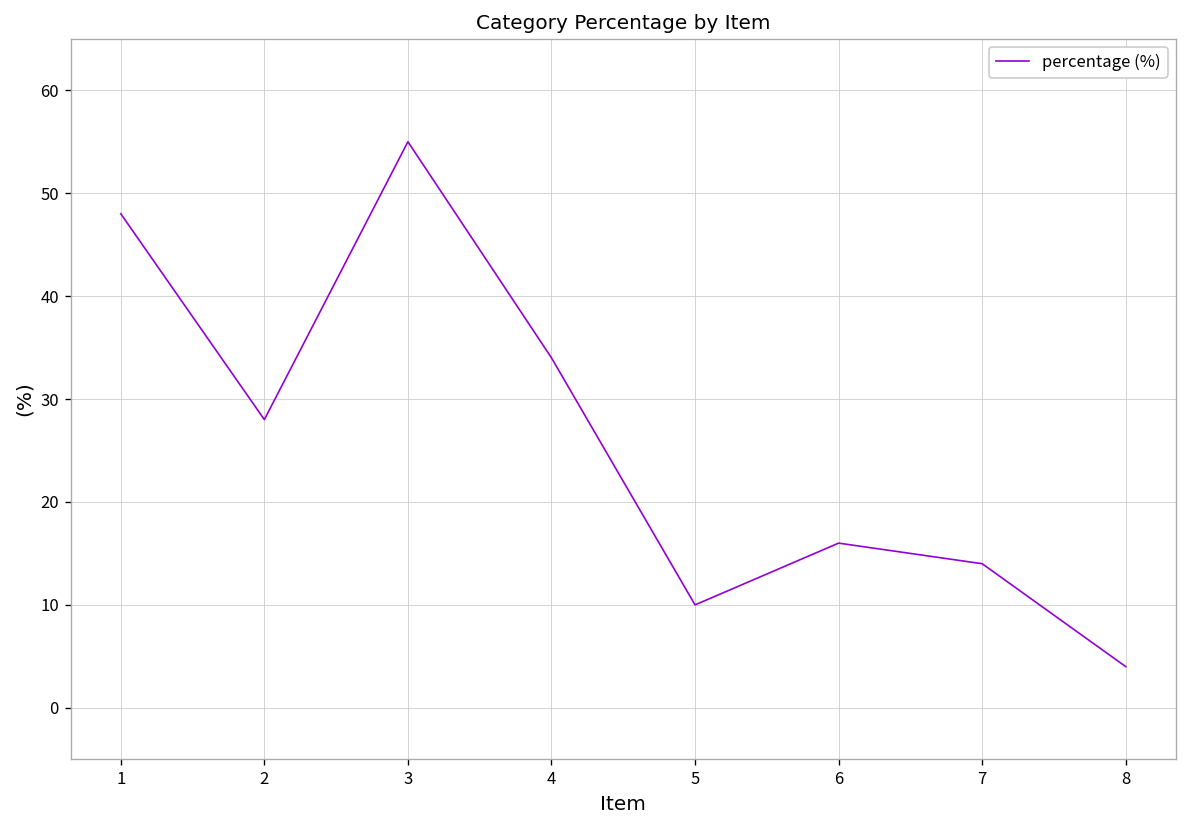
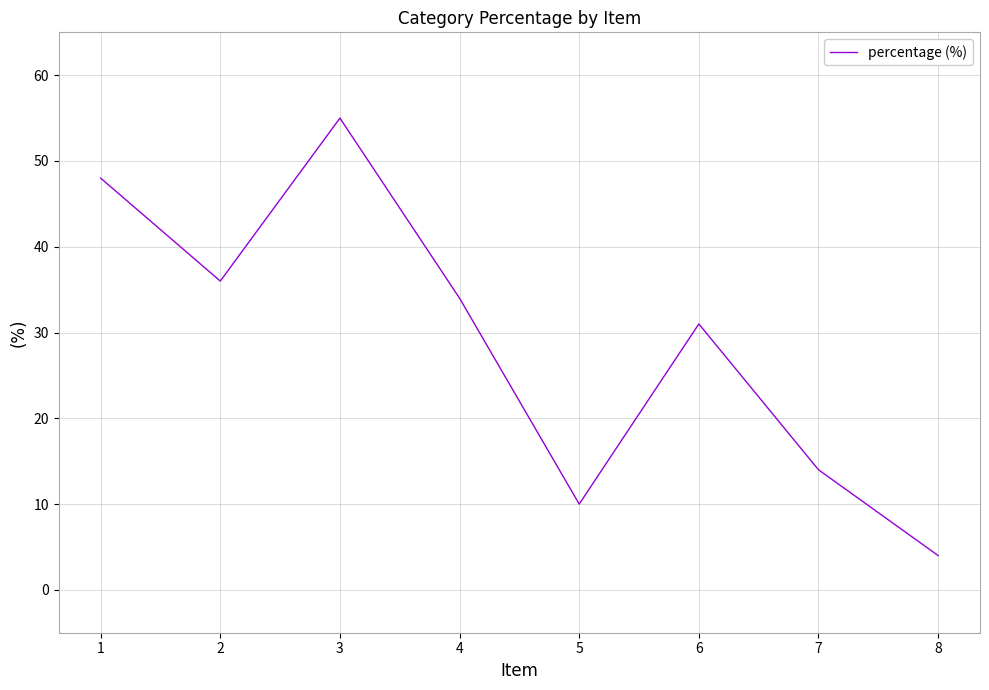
  {
    "1": 48,
-   "2": 28,
+   "2": 36,
    "3": 55,
    "4": 34,
    "5": 10,
-   "6": 16,
+   "6": 31,
    "7": 14,
    "8": 4
  }
